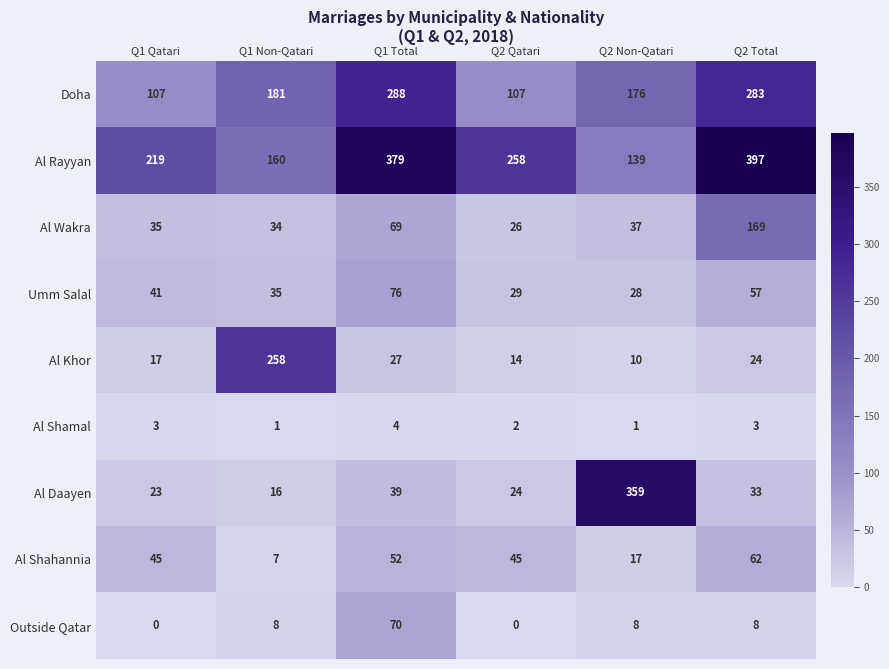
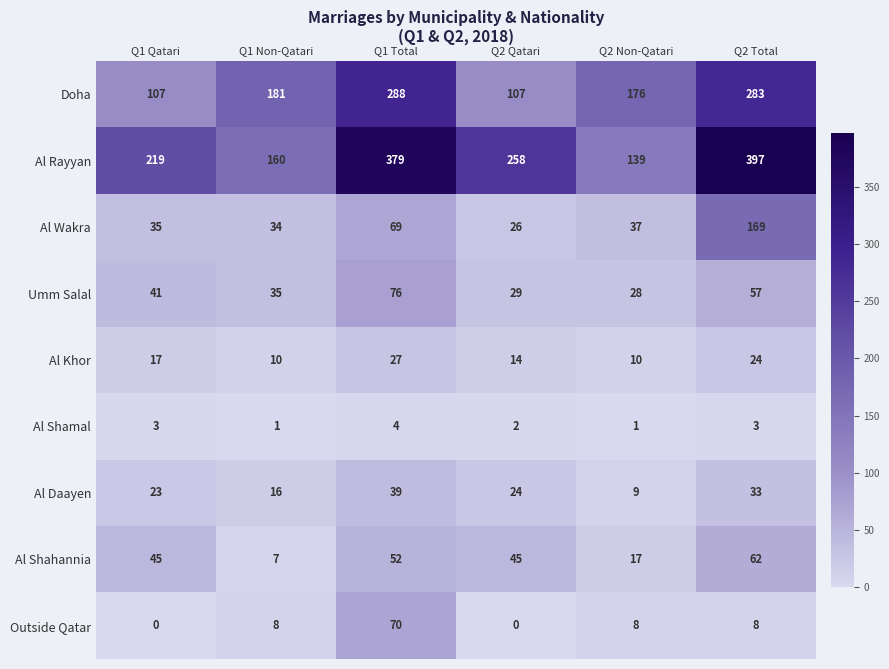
  {
    "Doha": {
      "Q1 Qatari": 107,
      "Q1 Non-Qatari": 181,
      "Q1 Total": 288,
      "Q2 Qatari": 107,
      "Q2 Non-Qatari": 176,
      "Q2 Total": 283
    },
    "Al Rayyan": {
      "Q1 Qatari": 219,
      "Q1 Non-Qatari": 160,
      "Q1 Total": 379,
      "Q2 Qatari": 258,
      "Q2 Non-Qatari": 139,
      "Q2 Total": 397
    },
    "Al Wakra": {
      "Q1 Qatari": 35,
      "Q1 Non-Qatari": 34,
      "Q1 Total": 69,
      "Q2 Qatari": 26,
      "Q2 Non-Qatari": 37,
      "Q2 Total": 169
    },
    "Umm Salal": {
      "Q1 Qatari": 41,
      "Q1 Non-Qatari": 35,
      "Q1 Total": 76,
      "Q2 Qatari": 29,
      "Q2 Non-Qatari": 28,
      "Q2 Total": 57
    },
    "Al Khor": {
      "Q1 Qatari": 17,
-     "Q1 Non-Qatari": 258,
+     "Q1 Non-Qatari": 10,
      "Q1 Total": 27,
      "Q2 Qatari": 14,
      "Q2 Non-Qatari": 10,
      "Q2 Total": 24
    },
    "Al Shamal": {
      "Q1 Qatari": 3,
      "Q1 Non-Qatari": 1,
      "Q1 Total": 4,
      "Q2 Qatari": 2,
      "Q2 Non-Qatari": 1,
      "Q2 Total": 3
    },
    "Al Daayen": {
      "Q1 Qatari": 23,
      "Q1 Non-Qatari": 16,
      "Q1 Total": 39,
      "Q2 Qatari": 24,
-     "Q2 Non-Qatari": 359,
+     "Q2 Non-Qatari": 9,
      "Q2 Total": 33
    },
    "Al Shahannia": {
      "Q1 Qatari": 45,
      "Q1 Non-Qatari": 7,
      "Q1 Total": 52,
      "Q2 Qatari": 45,
      "Q2 Non-Qatari": 17,
      "Q2 Total": 62
    },
    "Outside Qatar": {
      "Q1 Qatari": 0,
      "Q1 Non-Qatari": 8,
      "Q1 Total": 70,
      "Q2 Qatari": 0,
      "Q2 Non-Qatari": 8,
      "Q2 Total": 8
    }
  }
